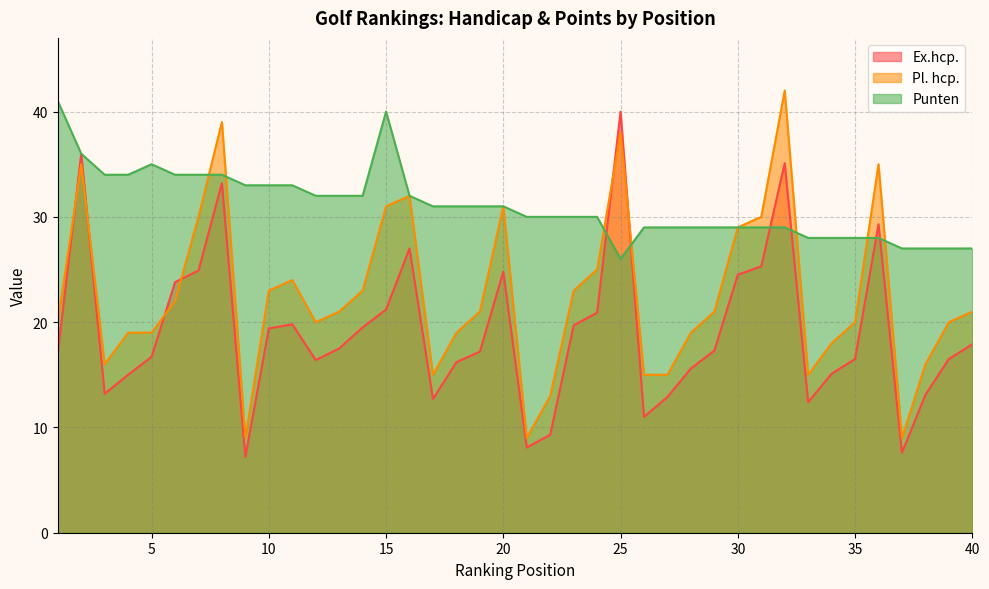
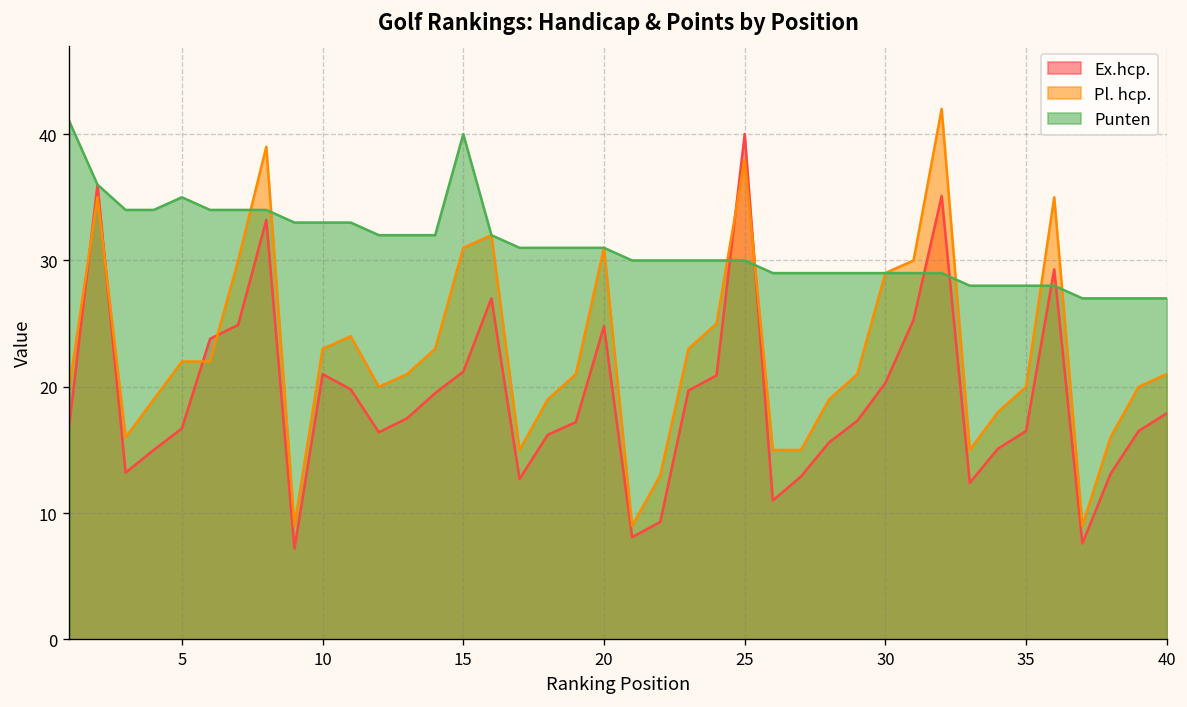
  {
    "Ex.hcp.": {
      "5": 16.7,
-     "10": 19.4,
+     "10": 21.0,
      "15": 21.2,
      "20": 24.8,
      "25": 40.0,
-     "30": 24.5,
+     "30": 20.3,
      "35": 16.5,
      "40": 17.9
    },
    "Pl. hcp.": {
-     "5": 19,
+     "5": 22,
      "10": 23,
      "15": 31,
      "25": 38,
      "35": 20,
      "40": 21
    },
    "Punten": {
      "5": 35,
      "10": 33,
      "15": 40,
-     "25": 26,
+     "25": 30,
      "35": 28,
      "40": 27
    }
  }
